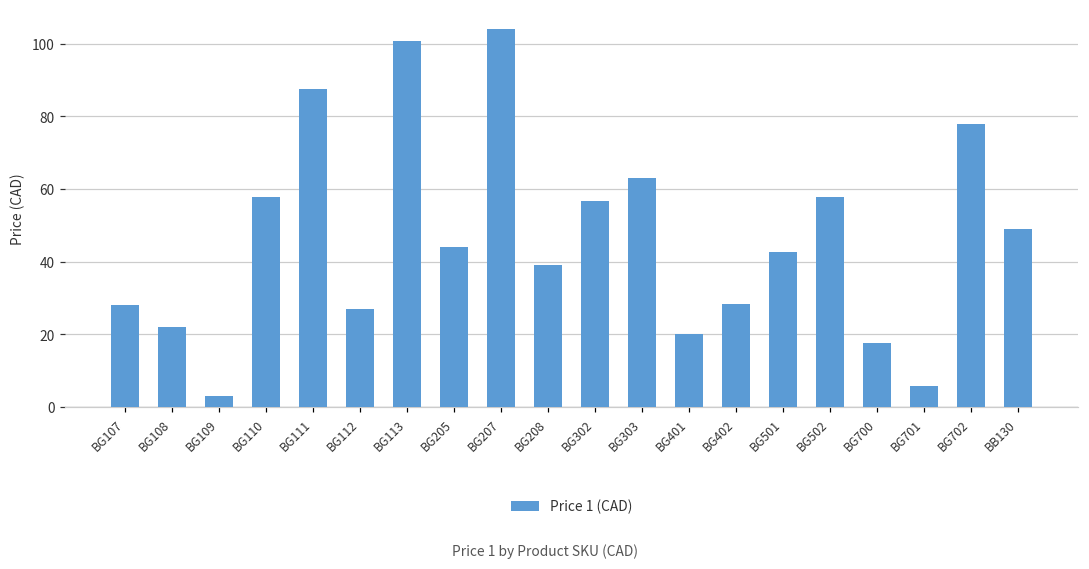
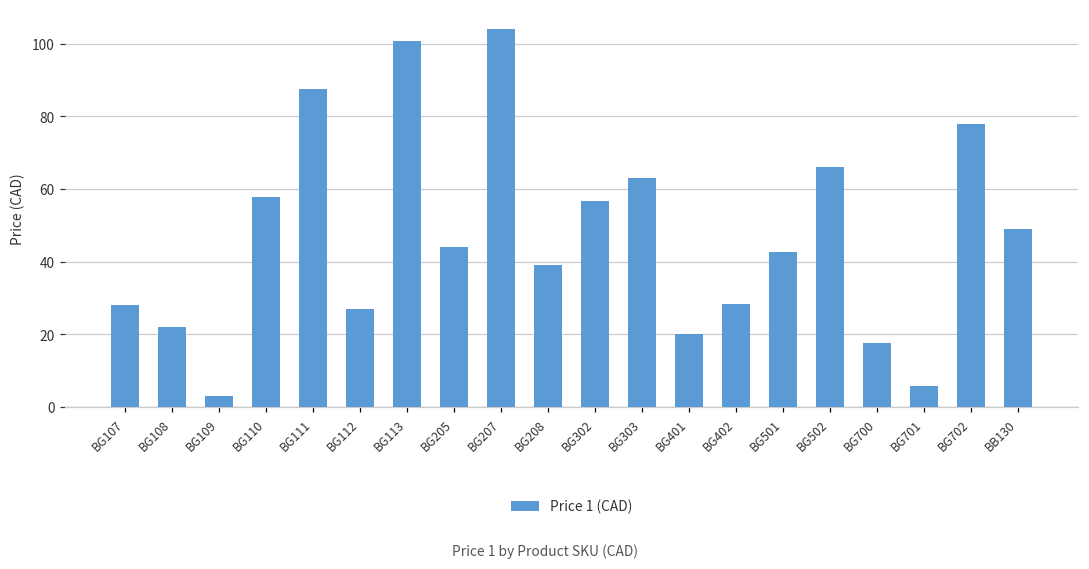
  {
    "BG107": 28,
    "BG108": 22,
    "BG109": 3,
    "BG110": 58,
    "BG111": 87,
    "BG112": 27,
    "BG113": 101,
    "BG205": 44,
    "BG207": 104,
    "BG208": 39,
    "BG302": 57,
    "BG303": 63,
    "BG401": 20,
    "BG402": 28,
    "BG501": 43,
-   "BG502": 58,
+   "BG502": 66,
    "BG700": 18,
    "BG701": 6,
    "BG702": 78,
    "BB130": 49
  }
